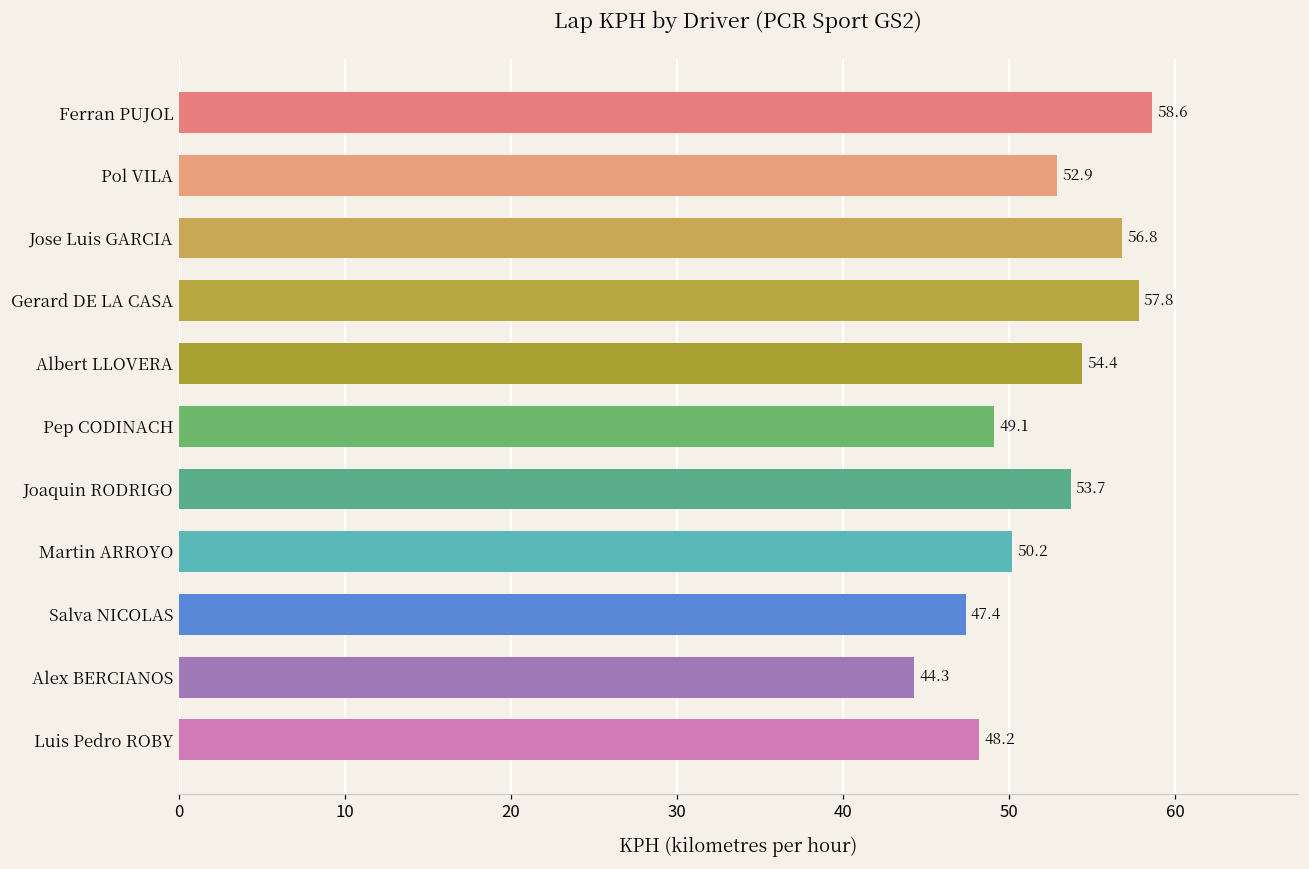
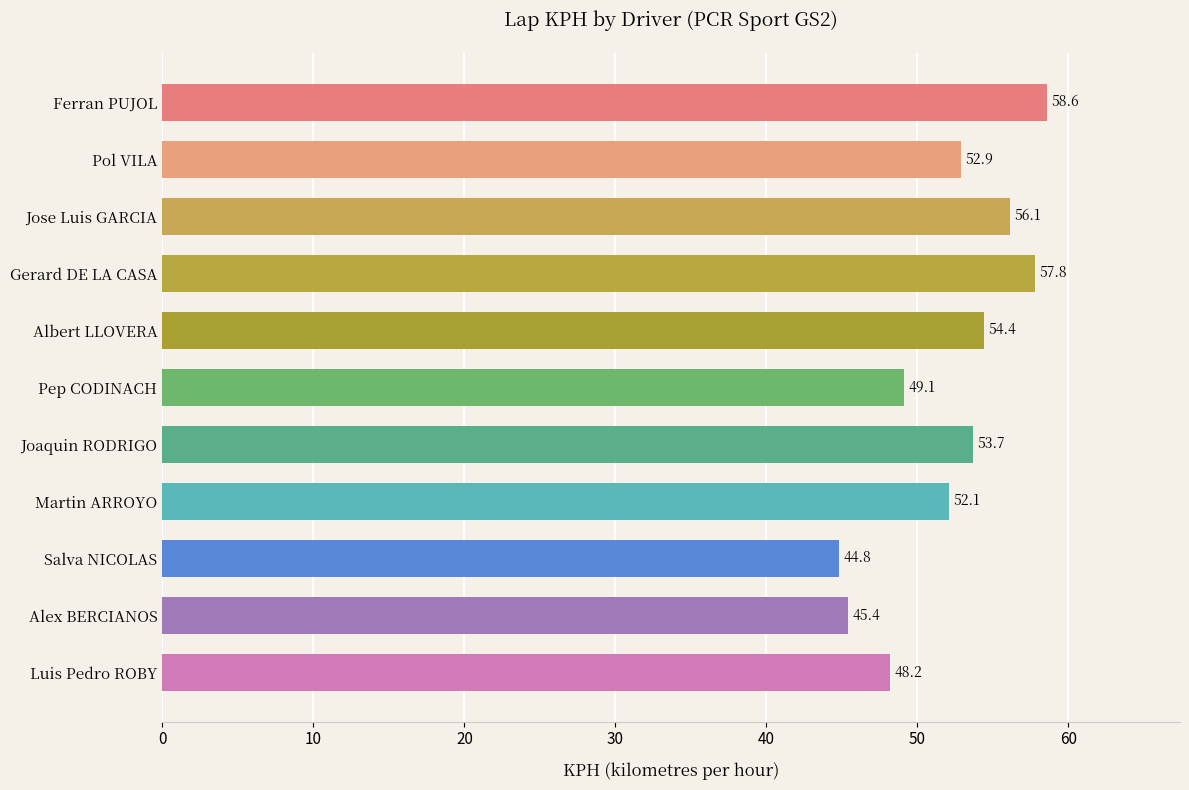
  {
    "Ferran PUJOL": 58.6,
    "Pol VILA": 52.9,
-   "Jose Luis GARCIA": 56.8,
+   "Jose Luis GARCIA": 56.1,
    "Gerard DE LA CASA": 57.8,
    "Albert LLOVERA": 54.4,
    "Pep CODINACH": 49.1,
    "Joaquin RODRIGO": 53.7,
-   "Martin ARROYO": 50.2,
-   "Salva NICOLAS": 47.4,
-   "Alex BERCIANOS": 44.3,
+   "Martin ARROYO": 52.1,
+   "Salva NICOLAS": 44.8,
+   "Alex BERCIANOS": 45.4,
    "Luis Pedro ROBY": 48.2
  }
